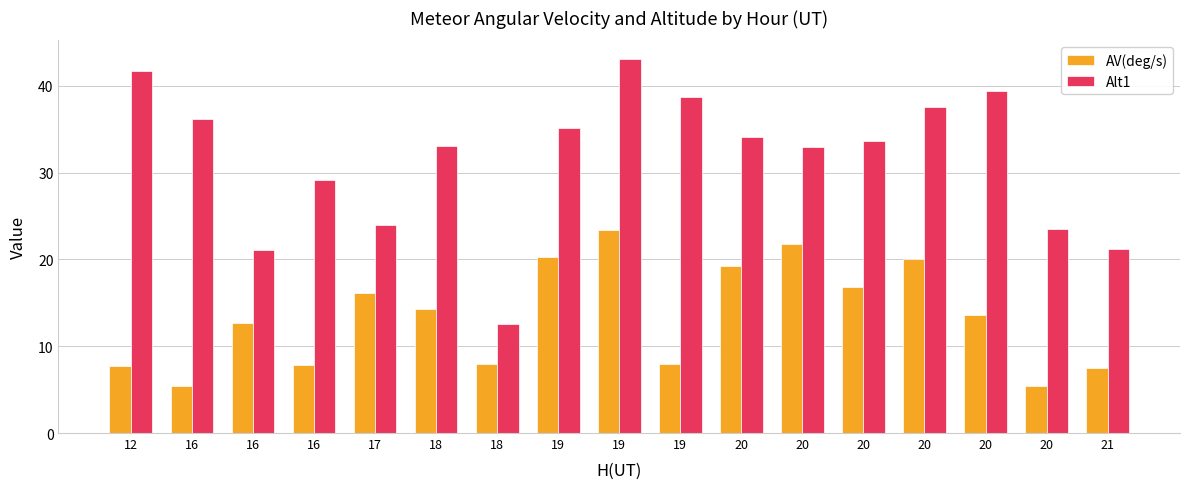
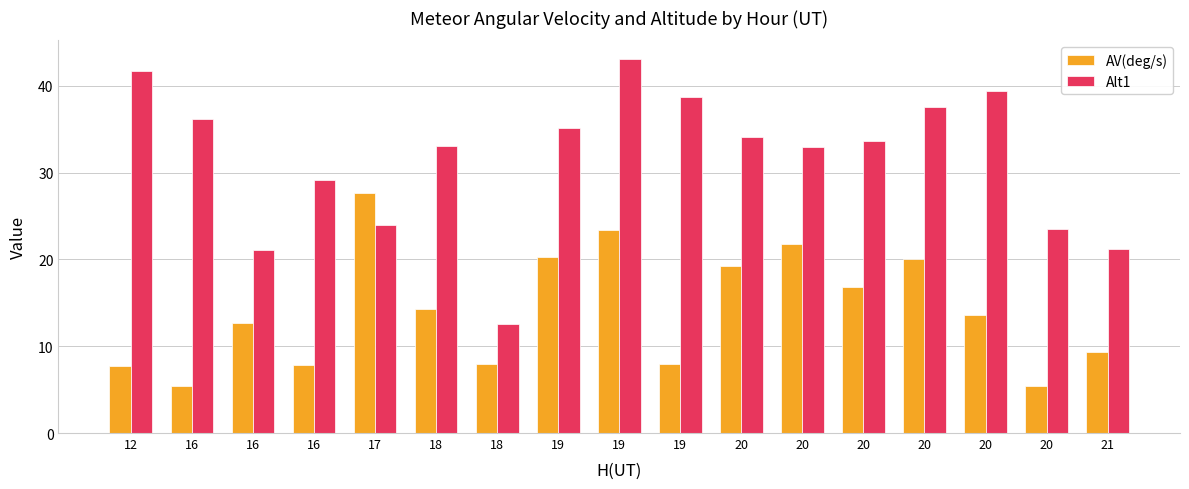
  {
    "AV(deg/s)": {
      "12": 8,
-     "17": 16,
-     "21": 8
+     "17": 28,
+     "21": 9
    },
    "Alt1": {
      "12": 42,
      "17": 24,
      "21": 21
    }
  }
